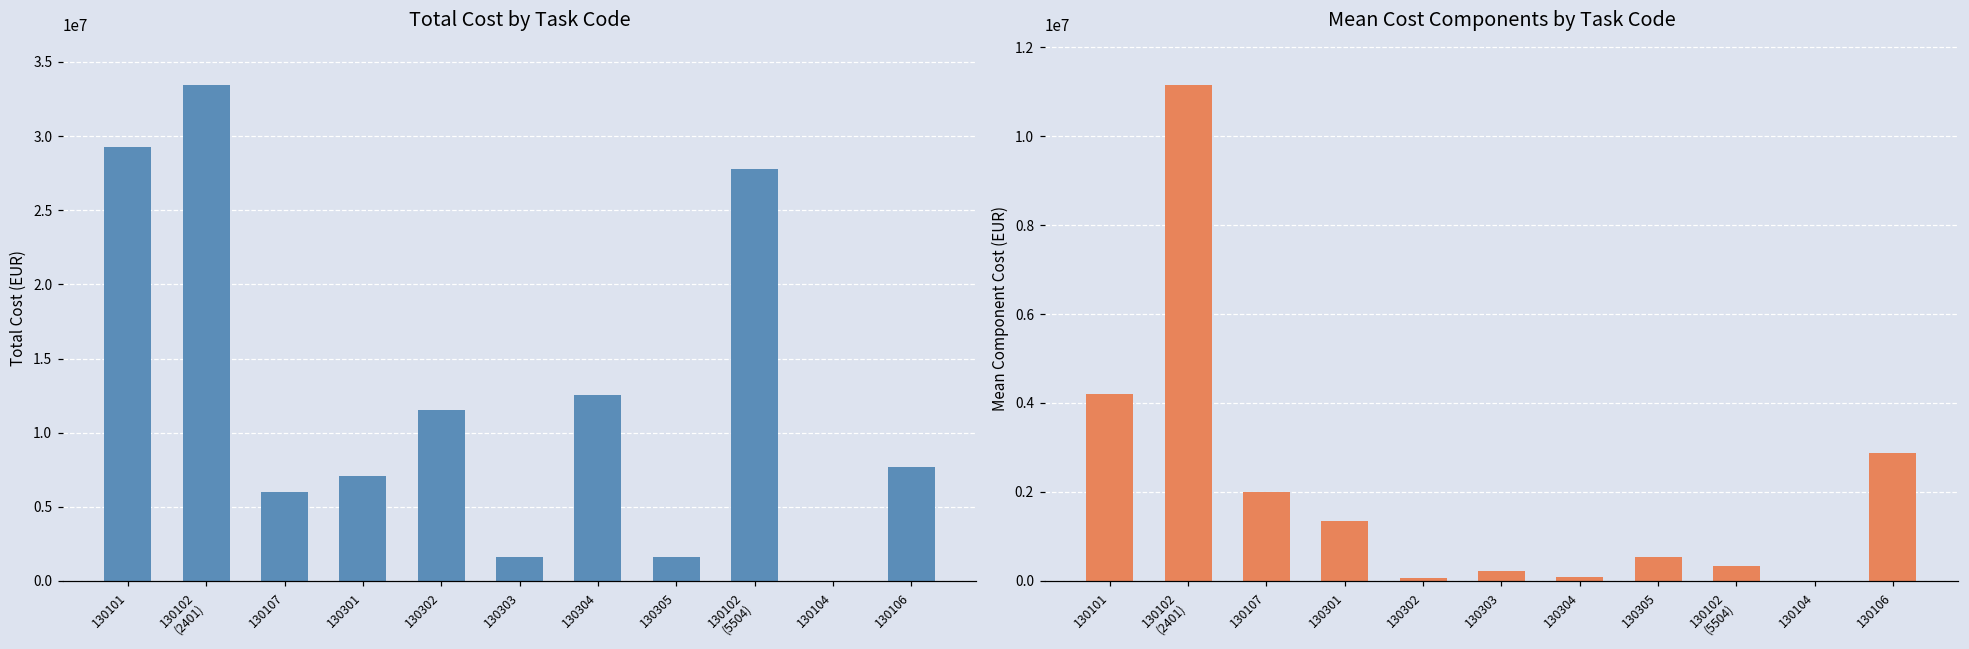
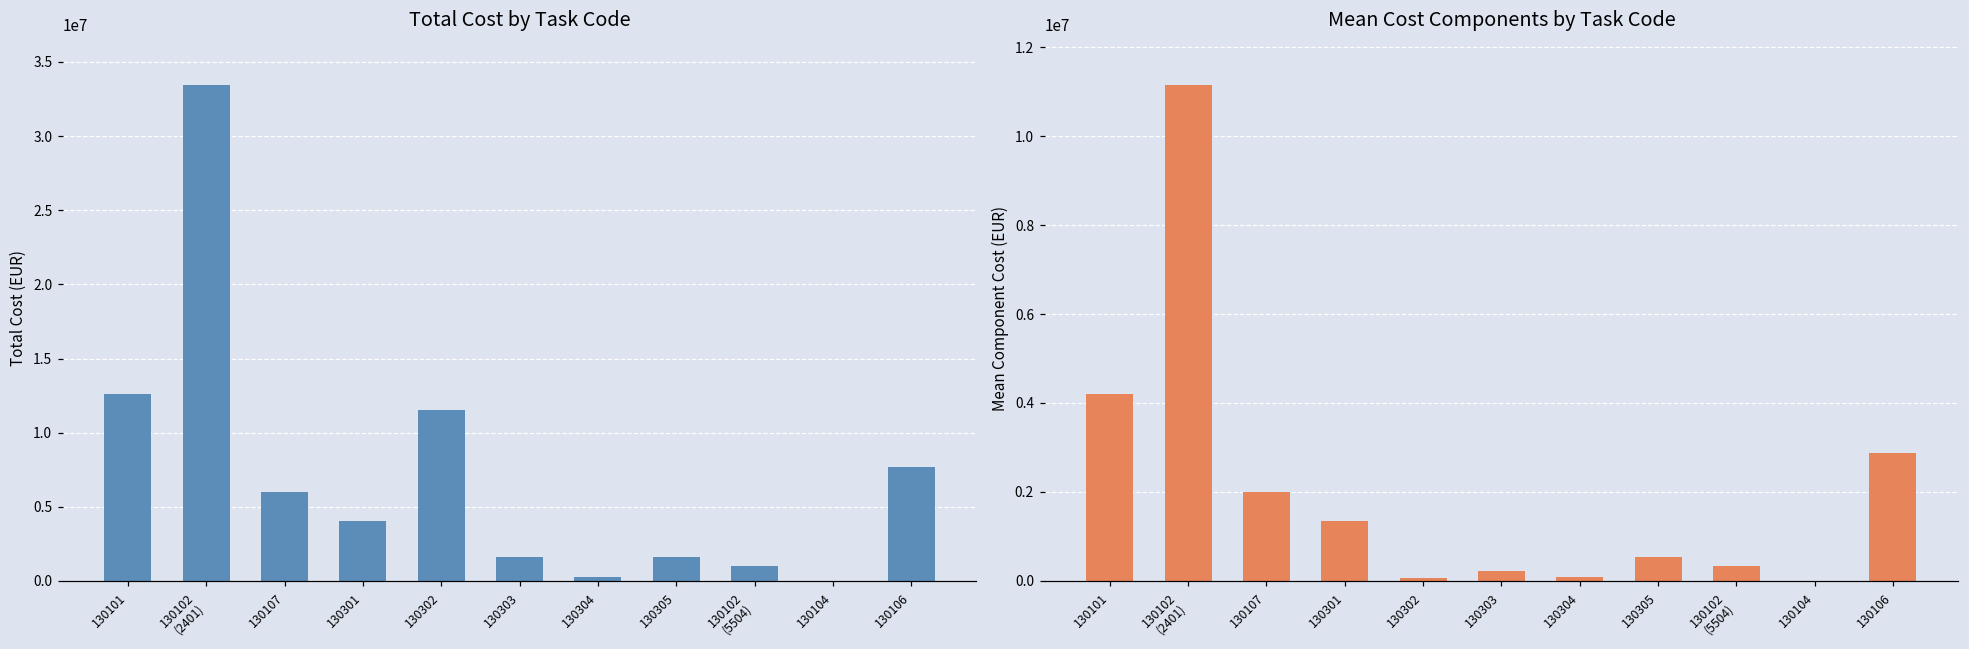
  {
    "Total Cost by Task Code": {
-     "130101": 29200000,
+     "130101": 12600000,
      "130102 (2401)": 33400000,
      "130107": 6000000,
-     "130301": 7100000,
+     "130301": 4100000,
      "130302": 11600000,
      "130303": 1600000,
-     "130304": 12500000,
+     "130304": 300000,
      "130305": 1600000,
-     "130102 (5504)": 27800000,
+     "130102 (5504)": 1000000,
      "130104": 0,
      "130106": 7700000
    },
    "Mean Cost Components by Task Code": {
      "130101": 4200000,
      "130102 (2401)": 11100000,
      "130107": 2000000,
      "130301": 1400000,
      "130303": 200000,
      "130304": 100000,
      "130305": 500000,
      "130102 (5504)": 300000,
      "130104": 0,
      "130106": 2900000
    }
  }
